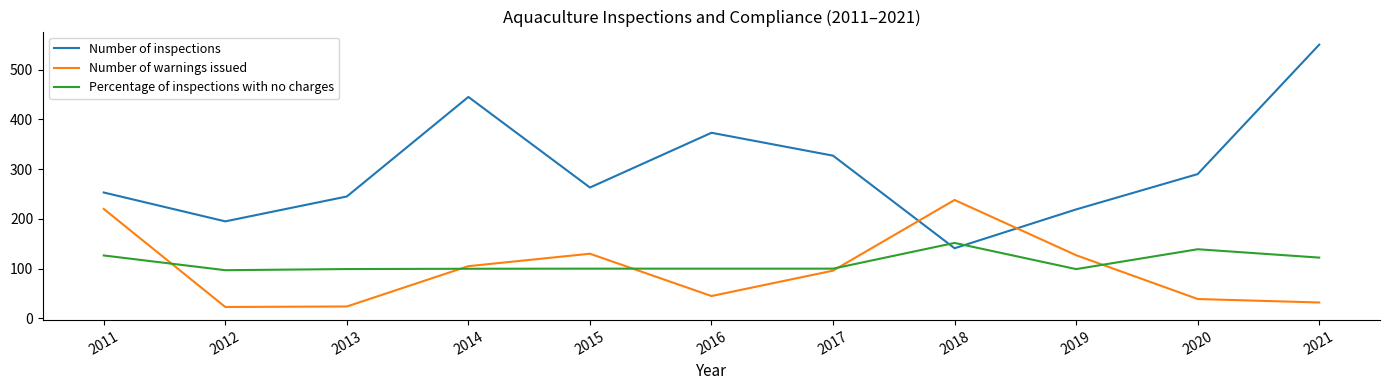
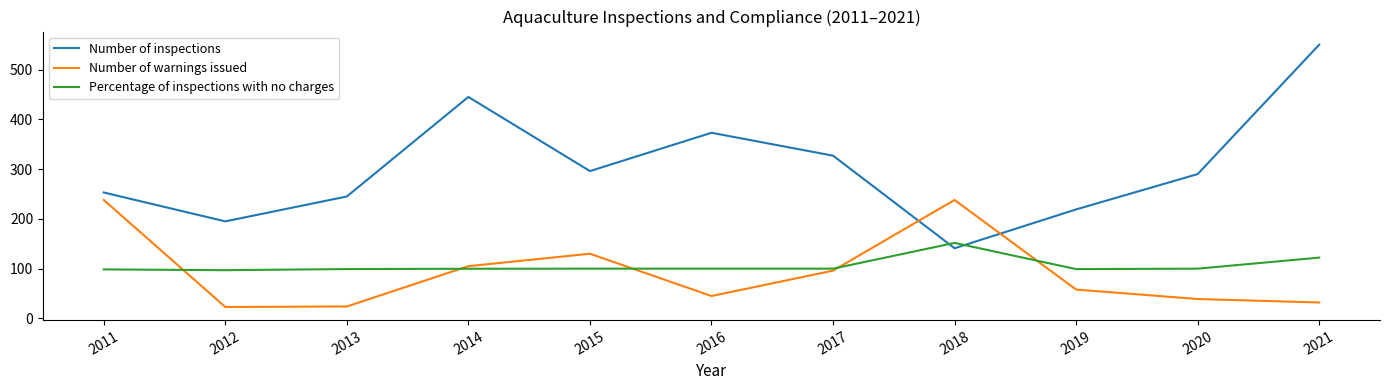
  {
    "Number of inspections": {
      "2011": 250,
      "2012": 200,
      "2013": 250,
      "2014": 450,
-     "2015": 260,
+     "2015": 300,
      "2016": 370,
      "2017": 330,
      "2018": 140,
      "2019": 220,
      "2020": 290,
      "2021": 550
    },
    "Number of warnings issued": {
-     "2011": 220,
+     "2011": 240,
      "2012": 20,
      "2013": 20,
      "2014": 110,
      "2015": 130,
      "2016": 50,
      "2018": 240,
-     "2019": 130,
+     "2019": 60,
      "2020": 40,
      "2021": 30
    },
    "Percentage of inspections with no charges": {
-     "2011": 130,
+     "2011": 100,
      "2012": 100,
      "2013": 100,
      "2014": 100,
      "2015": 100,
      "2016": 100,
      "2018": 150,
      "2019": 100,
-     "2020": 140,
+     "2020": 100,
      "2021": 120
    }
  }
